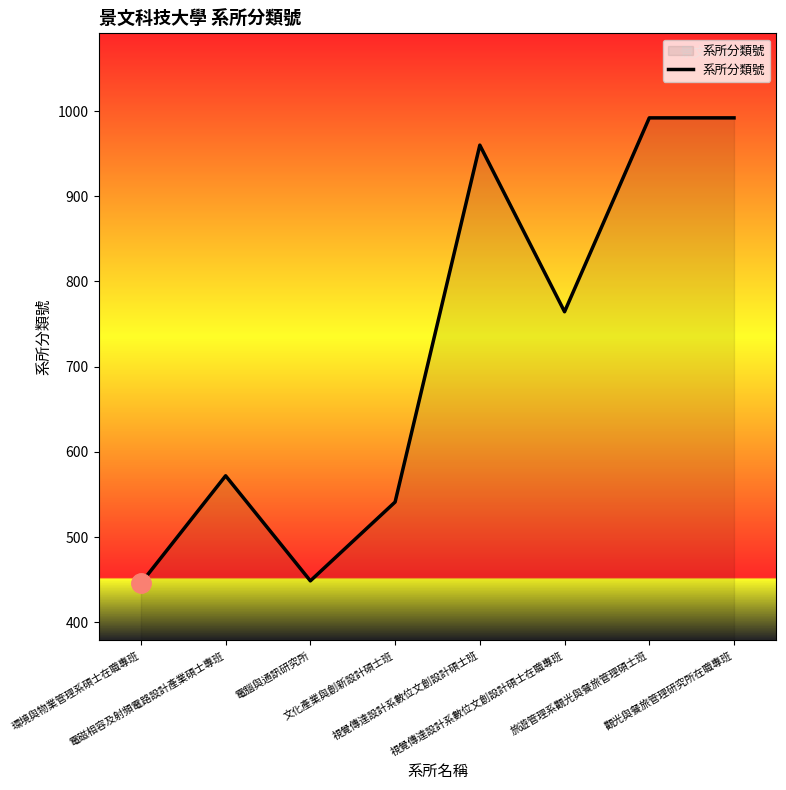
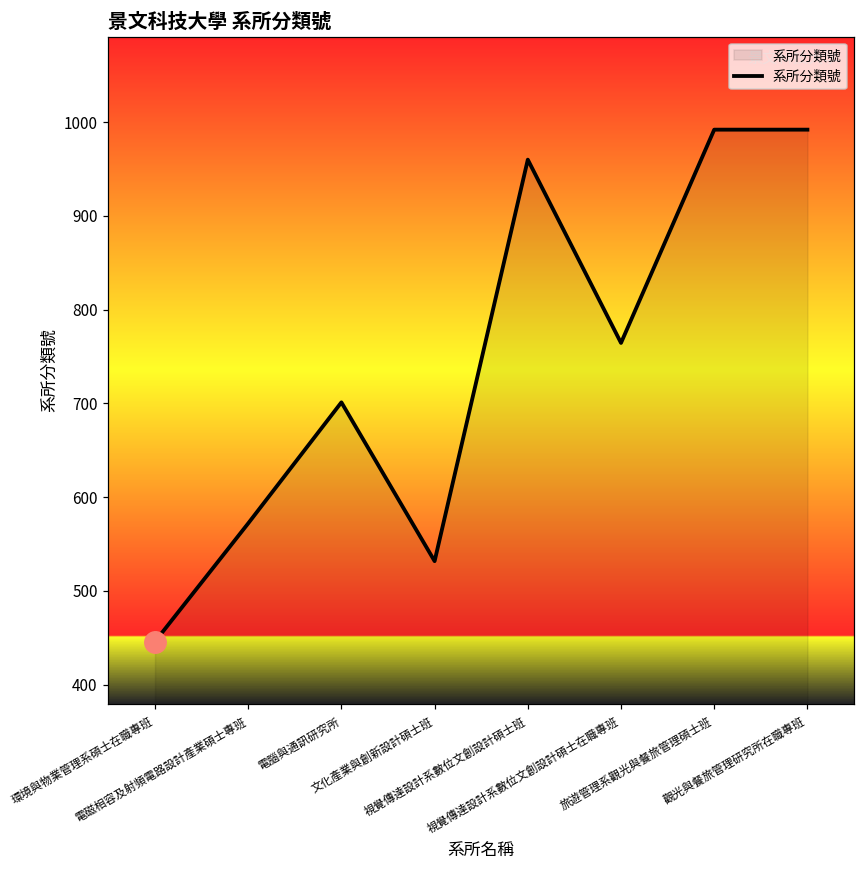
  {
    "系所分類號": {
      "電磁相容及射頻電路設計產業碩士專班": 570,
-     "電腦與通訊研究所": 450,
-     "文化產業與創新設計碩士班": 540,
+     "電腦與通訊研究所": 700,
+     "文化產業與創新設計碩士班": 530,
      "視覺傳達設計系數位文創設計碩士班": 960,
      "視覺傳達設計系數位文創設計碩士在職專班": 760,
      "旅遊管理系觀光與餐旅管理碩士班": 990,
      "觀光與餐旅管理研究所在職專班": 990
    }
  }
